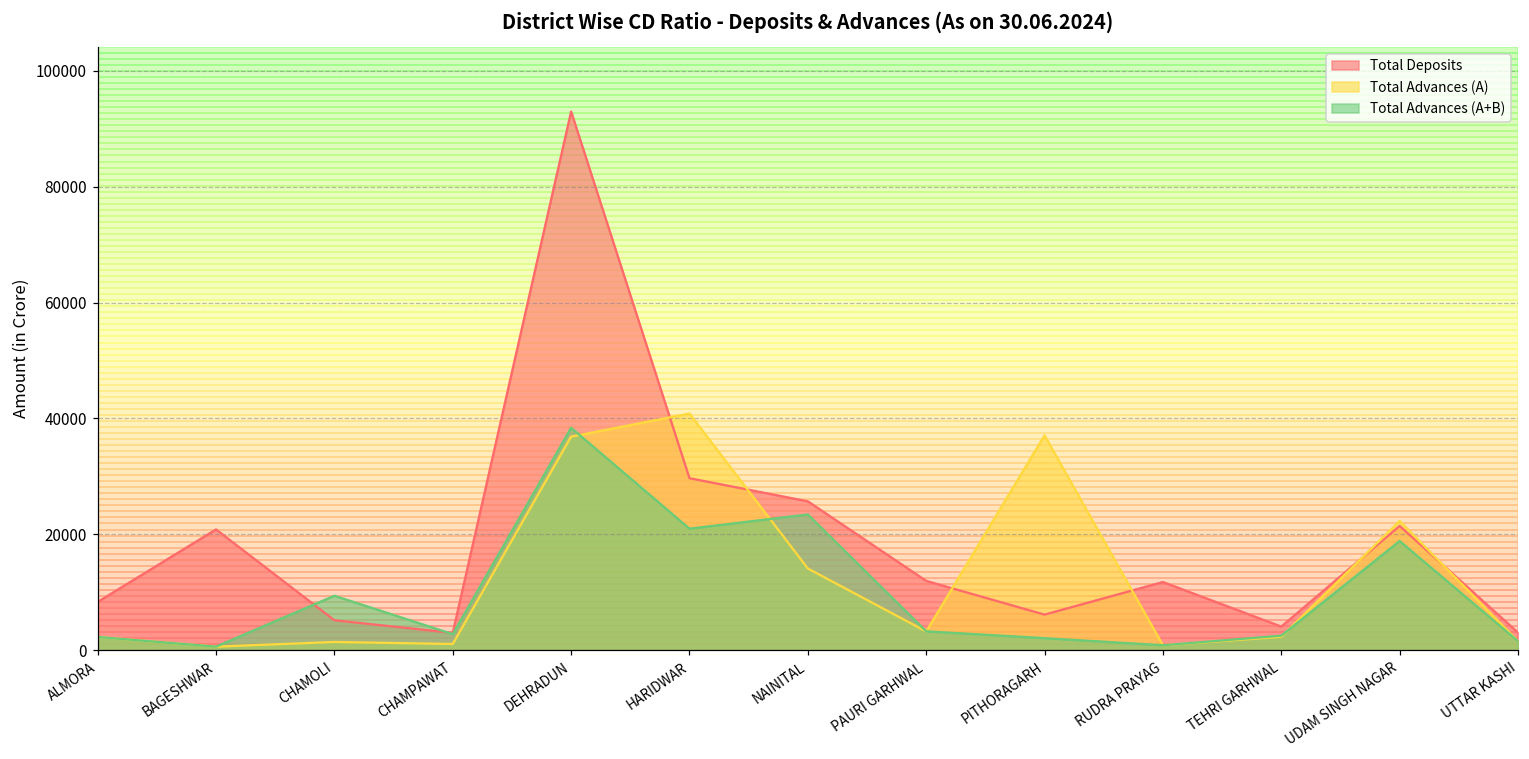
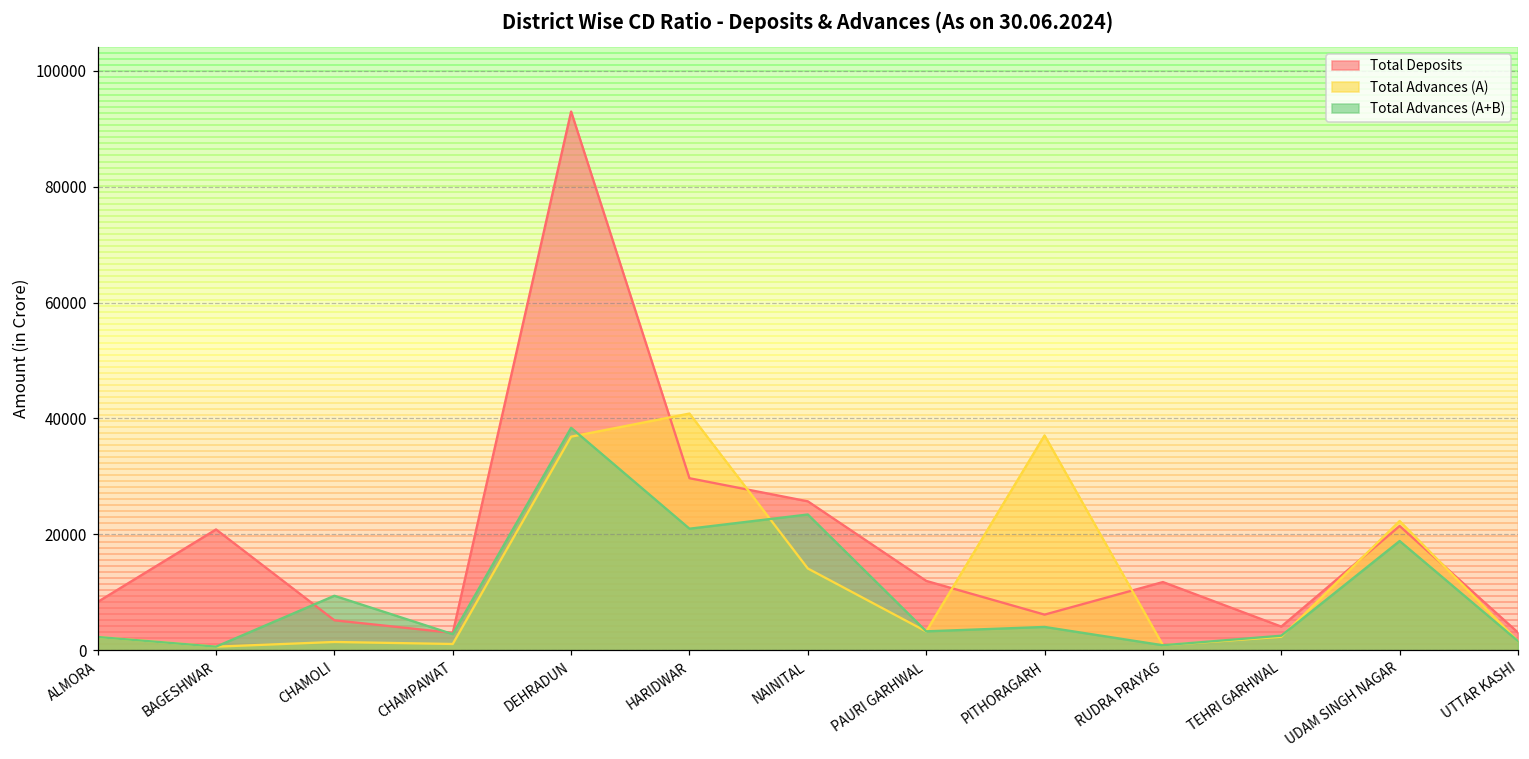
  {
    "Total Deposits": {
      "ALMORA": 8000,
      "BAGESHWAR": 21000,
      "CHAMOLI": 5000,
      "DEHRADUN": 93000,
      "HARIDWAR": 30000,
      "NAINITAL": 26000,
      "PAURI GARHWAL": 12000,
      "PITHORAGARH": 6000,
      "RUDRA PRAYAG": 12000,
      "TEHRI GARHWAL": 4000,
      "UDAM SINGH NAGAR": 21000,
      "UTTAR KASHI": 3000
    },
    "Total Advances (A)": {
      "CHAMOLI": 1000,
      "CHAMPAWAT": 1000,
      "DEHRADUN": 37000,
      "HARIDWAR": 41000,
      "NAINITAL": 14000,
      "PITHORAGARH": 37000,
      "UDAM SINGH NAGAR": 22000
    },
    "Total Advances (A+B)": {
      "CHAMOLI": 9000,
      "DEHRADUN": 38000,
      "HARIDWAR": 21000,
      "NAINITAL": 23000,
-     "PITHORAGARH": 2000,
+     "PITHORAGARH": 4000,
      "UDAM SINGH NAGAR": 19000
    }
  }
